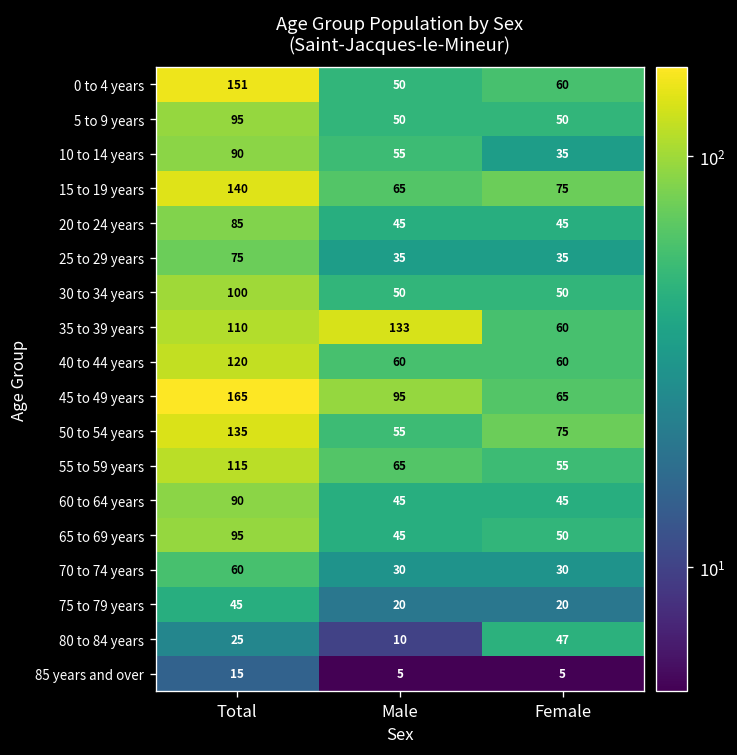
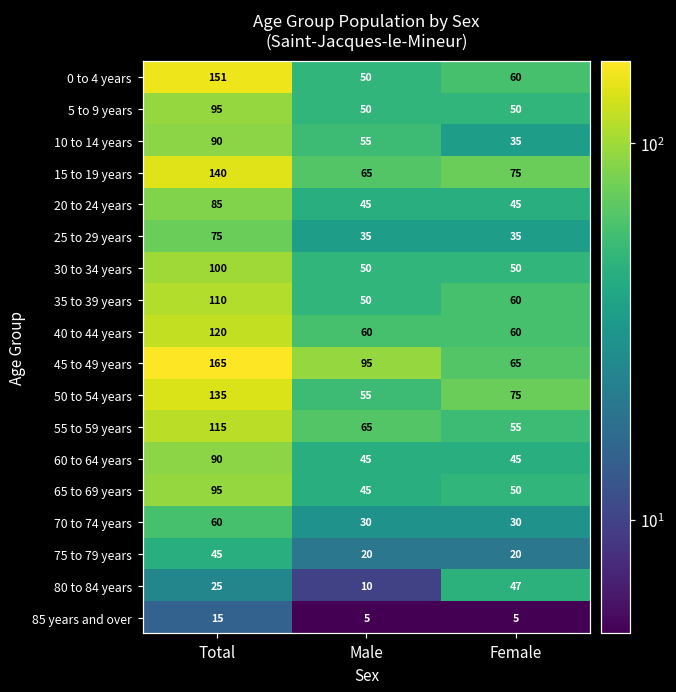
  {
    "0 to 4 years": {
      "Total": 151,
      "Male": 50,
      "Female": 60
    },
    "5 to 9 years": {
      "Total": 95,
      "Male": 50,
      "Female": 50
    },
    "10 to 14 years": {
      "Total": 90,
      "Male": 55,
      "Female": 35
    },
    "15 to 19 years": {
      "Total": 140,
      "Male": 65,
      "Female": 75
    },
    "20 to 24 years": {
      "Total": 85,
      "Male": 45,
      "Female": 45
    },
    "25 to 29 years": {
      "Total": 75,
      "Male": 35,
      "Female": 35
    },
    "30 to 34 years": {
      "Total": 100,
      "Male": 50,
      "Female": 50
    },
    "35 to 39 years": {
      "Total": 110,
-     "Male": 133,
+     "Male": 50,
      "Female": 60
    },
    "40 to 44 years": {
      "Total": 120,
      "Male": 60,
      "Female": 60
    },
    "45 to 49 years": {
      "Total": 165,
      "Male": 95,
      "Female": 65
    },
    "50 to 54 years": {
      "Total": 135,
      "Male": 55,
      "Female": 75
    },
    "55 to 59 years": {
      "Total": 115,
      "Male": 65,
      "Female": 55
    },
    "60 to 64 years": {
      "Total": 90,
      "Male": 45,
      "Female": 45
    },
    "65 to 69 years": {
      "Total": 95,
      "Male": 45,
      "Female": 50
    },
    "70 to 74 years": {
      "Total": 60,
      "Male": 30,
      "Female": 30
    },
    "75 to 79 years": {
      "Total": 45,
      "Male": 20,
      "Female": 20
    },
    "80 to 84 years": {
      "Total": 25,
      "Male": 10,
      "Female": 47
    },
    "85 years and over": {
      "Total": 15,
      "Male": 5,
      "Female": 5
    }
  }
